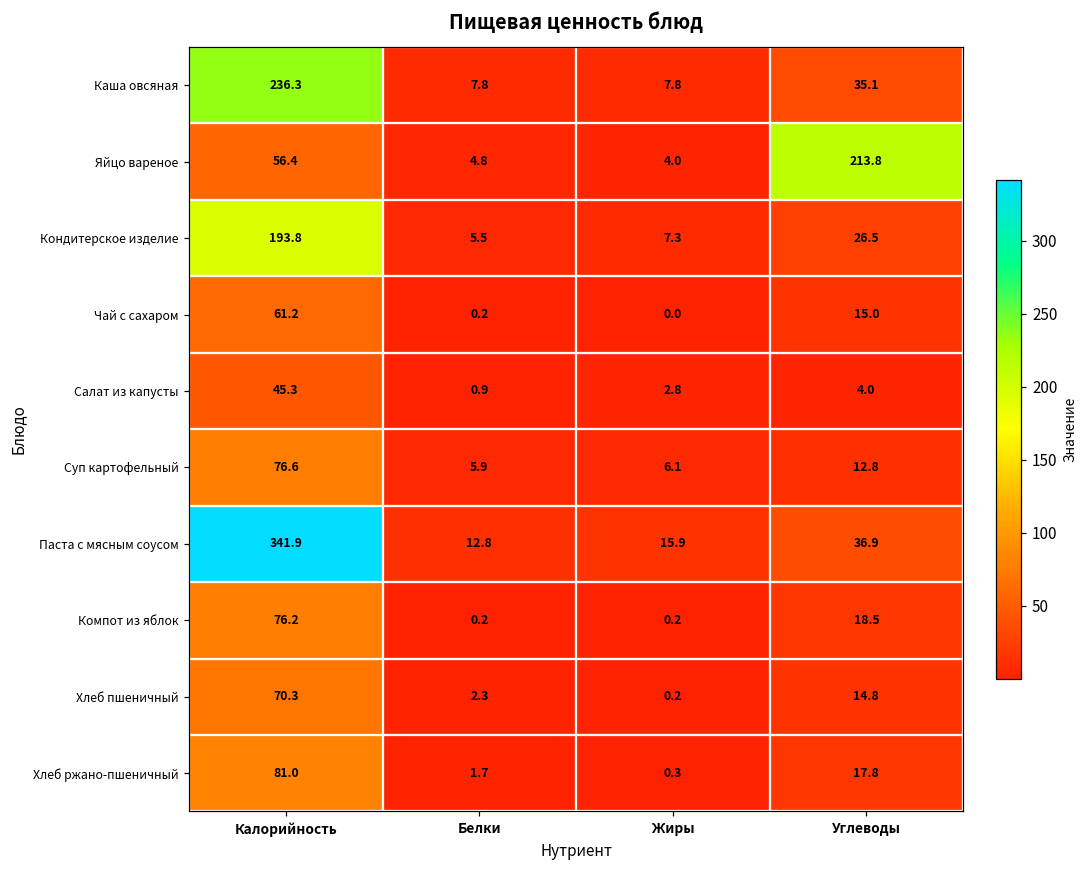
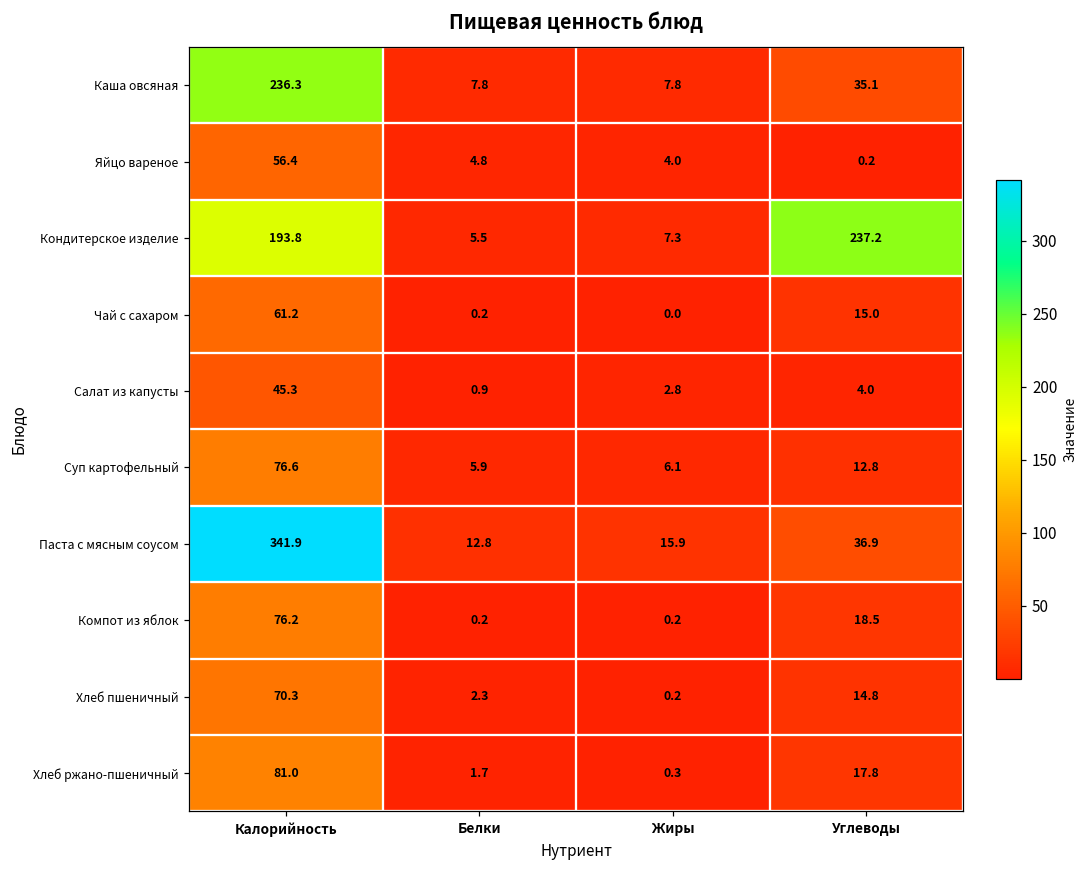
  {
    "Каша овсяная": {
      "Калорийность": 236.3,
      "Белки": 7.8,
      "Жиры": 7.8,
      "Углеводы": 35.1
    },
    "Яйцо вареное": {
      "Калорийность": 56.4,
      "Белки": 4.8,
      "Жиры": 4.0,
-     "Углеводы": 213.8
+     "Углеводы": 0.2
    },
    "Кондитерское изделие": {
      "Калорийность": 193.8,
      "Белки": 5.5,
      "Жиры": 7.3,
-     "Углеводы": 26.5
+     "Углеводы": 237.2
    },
    "Чай с сахаром": {
      "Калорийность": 61.2,
      "Белки": 0.2,
      "Жиры": 0.0,
      "Углеводы": 15.0
    },
    "Салат из капусты": {
      "Калорийность": 45.3,
      "Белки": 0.9,
      "Жиры": 2.8,
      "Углеводы": 4.0
    },
    "Суп картофельный": {
      "Калорийность": 76.6,
      "Белки": 5.9,
      "Жиры": 6.1,
      "Углеводы": 12.8
    },
    "Паста с мясным соусом": {
      "Калорийность": 341.9,
      "Белки": 12.8,
      "Жиры": 15.9,
      "Углеводы": 36.9
    },
    "Компот из яблок": {
      "Калорийность": 76.2,
      "Белки": 0.2,
      "Жиры": 0.2,
      "Углеводы": 18.5
    },
    "Хлеб пшеничный": {
      "Калорийность": 70.3,
      "Белки": 2.3,
      "Жиры": 0.2,
      "Углеводы": 14.8
    },
    "Хлеб ржано-пшеничный": {
      "Калорийность": 81.0,
      "Белки": 1.7,
      "Жиры": 0.3,
      "Углеводы": 17.8
    }
  }
